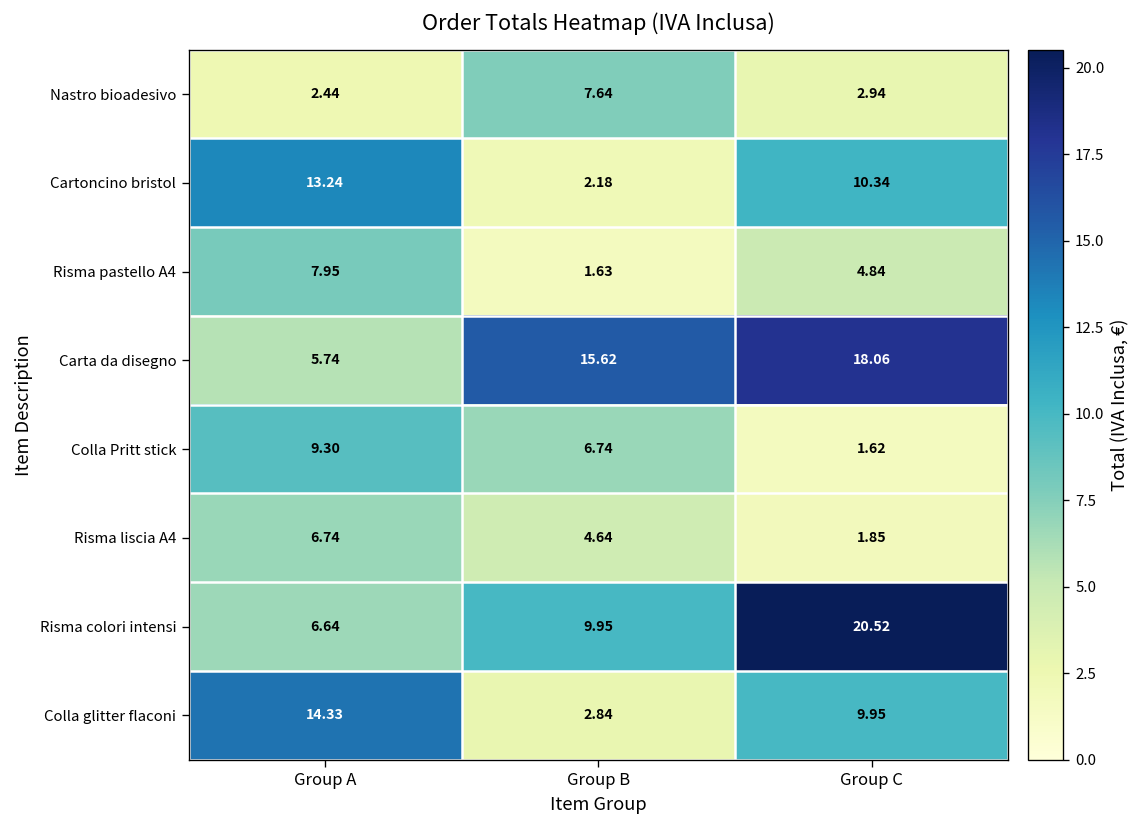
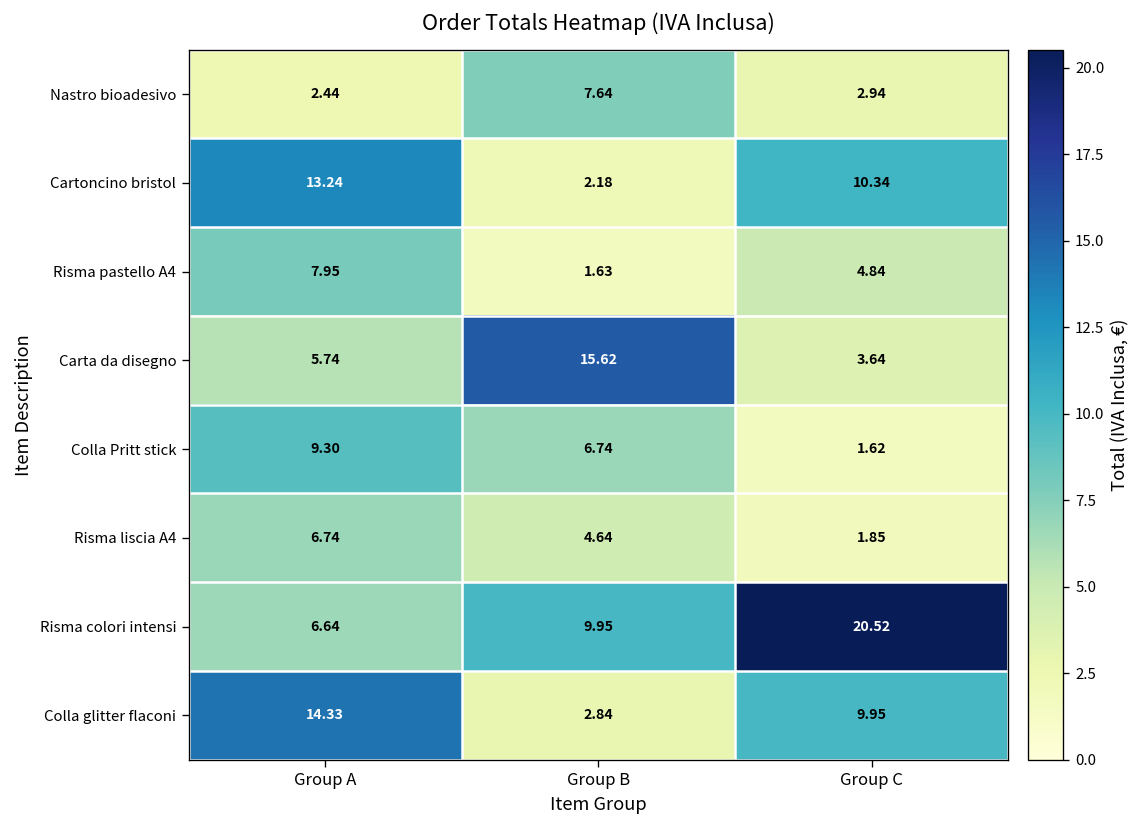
  {
    "Nastro bioadesivo": {
      "Group A": 2.44,
      "Group B": 7.64,
      "Group C": 2.94
    },
    "Cartoncino bristol": {
      "Group A": 13.24,
      "Group B": 2.18,
      "Group C": 10.34
    },
    "Risma pastello A4": {
      "Group A": 7.95,
      "Group B": 1.63,
      "Group C": 4.84
    },
    "Carta da disegno": {
      "Group A": 5.74,
      "Group B": 15.62,
-     "Group C": 18.06
+     "Group C": 3.64
    },
    "Colla Pritt stick": {
      "Group A": 9.30,
      "Group B": 6.74,
      "Group C": 1.62
    },
    "Risma liscia A4": {
      "Group A": 6.74,
      "Group B": 4.64,
      "Group C": 1.85
    },
    "Risma colori intensi": {
      "Group A": 6.64,
      "Group B": 9.95,
      "Group C": 20.52
    },
    "Colla glitter flaconi": {
      "Group A": 14.33,
      "Group B": 2.84,
      "Group C": 9.95
    }
  }
